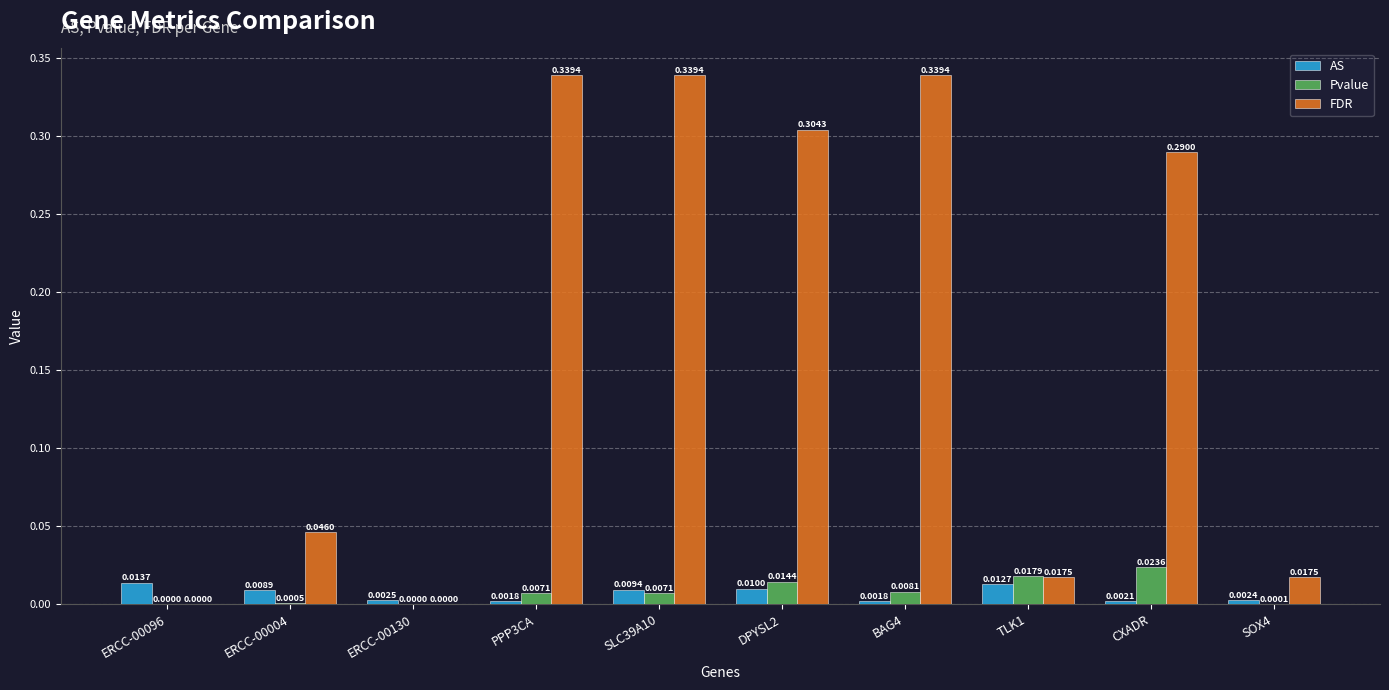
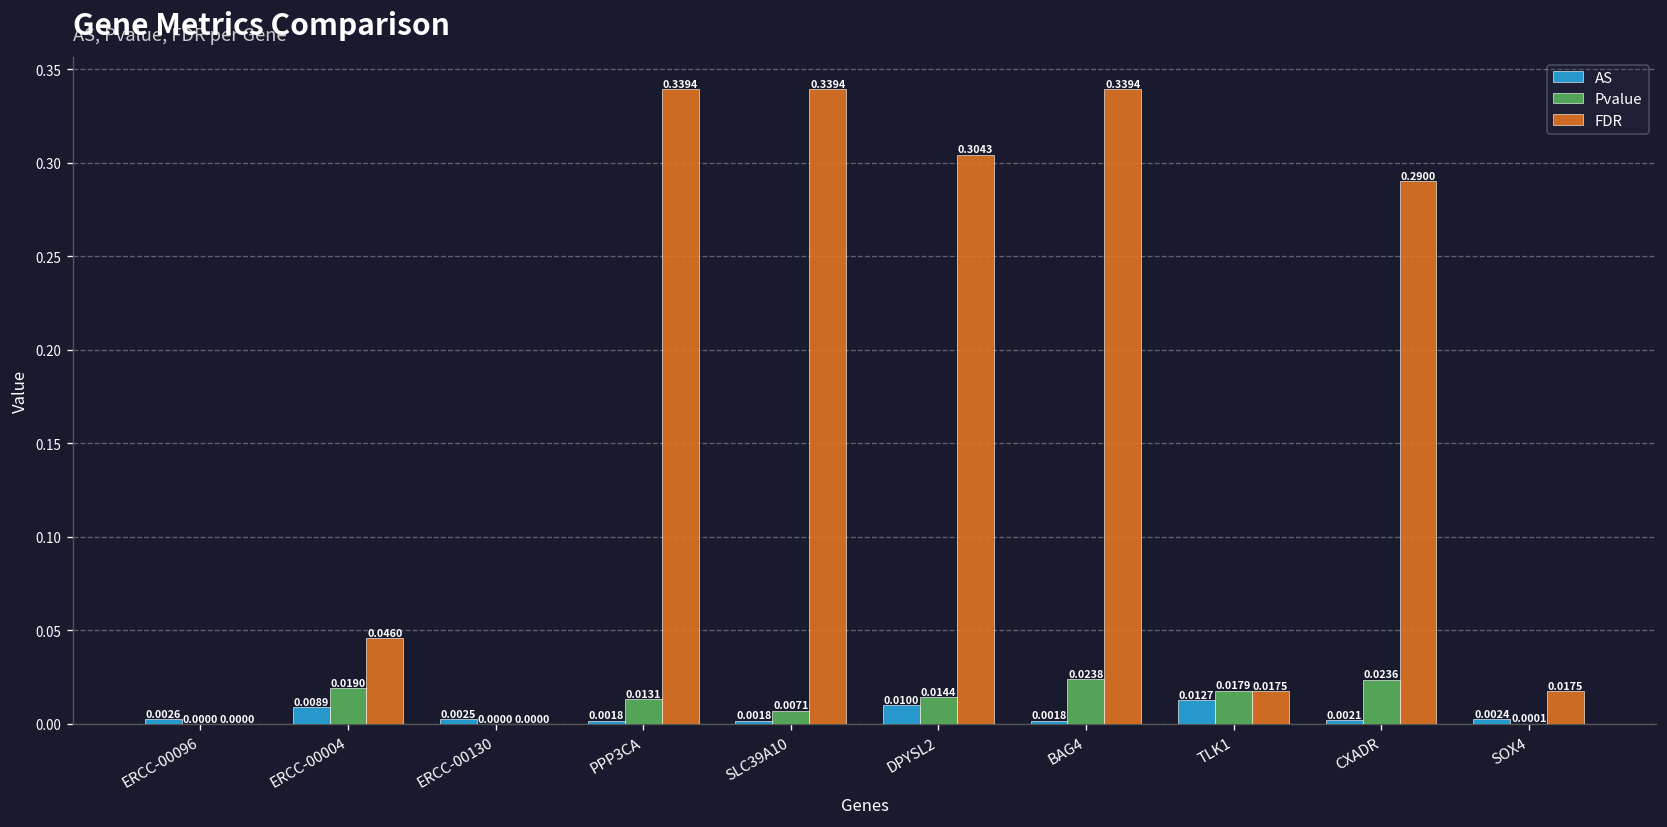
  {
    "AS": {
-     "ERCC-00096": 0.0137,
+     "ERCC-00096": 0.0026,
      "ERCC-00004": 0.0089,
      "ERCC-00130": 0.0025,
      "PPP3CA": 0.0018,
-     "SLC39A10": 0.0094,
+     "SLC39A10": 0.0018,
      "DPYSL2": 0.0100,
      "BAG4": 0.0018,
      "TLK1": 0.0127,
      "CXADR": 0.0021,
      "SOX4": 0.0024
    },
    "Pvalue": {
      "ERCC-00096": 0.0000,
-     "ERCC-00004": 0.0005,
+     "ERCC-00004": 0.0190,
      "ERCC-00130": 0.0000,
-     "PPP3CA": 0.0071,
+     "PPP3CA": 0.0131,
      "SLC39A10": 0.0071,
      "DPYSL2": 0.0144,
-     "BAG4": 0.0081,
+     "BAG4": 0.0238,
      "TLK1": 0.0179,
      "CXADR": 0.0236,
      "SOX4": 0.0001
    },
    "FDR": {
      "ERCC-00096": 0.0000,
      "ERCC-00004": 0.0460,
      "ERCC-00130": 0.0000,
      "PPP3CA": 0.3394,
      "SLC39A10": 0.3394,
      "DPYSL2": 0.3043,
      "BAG4": 0.3394,
      "TLK1": 0.0175,
      "CXADR": 0.2900,
      "SOX4": 0.0175
    }
  }
